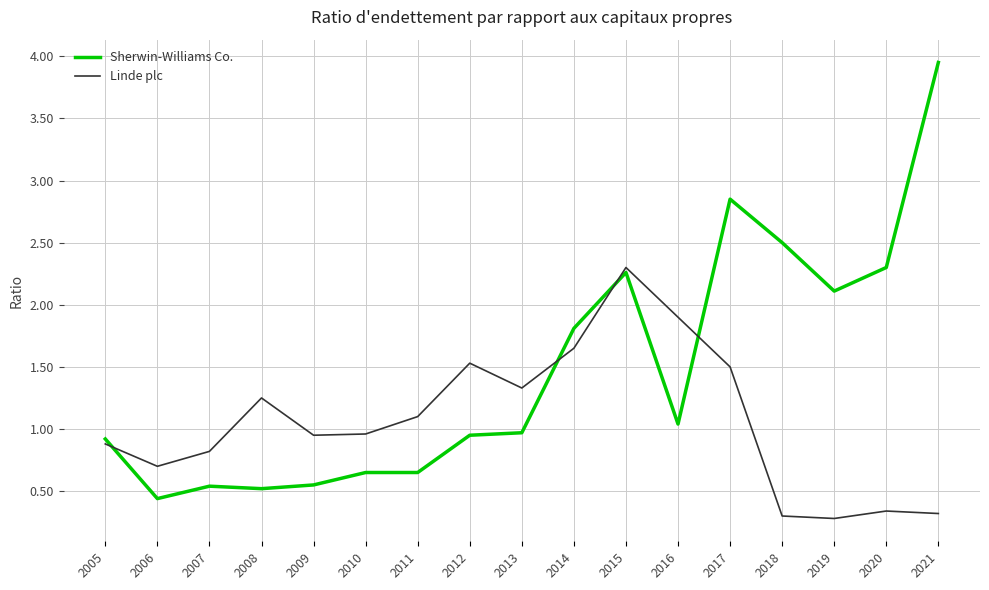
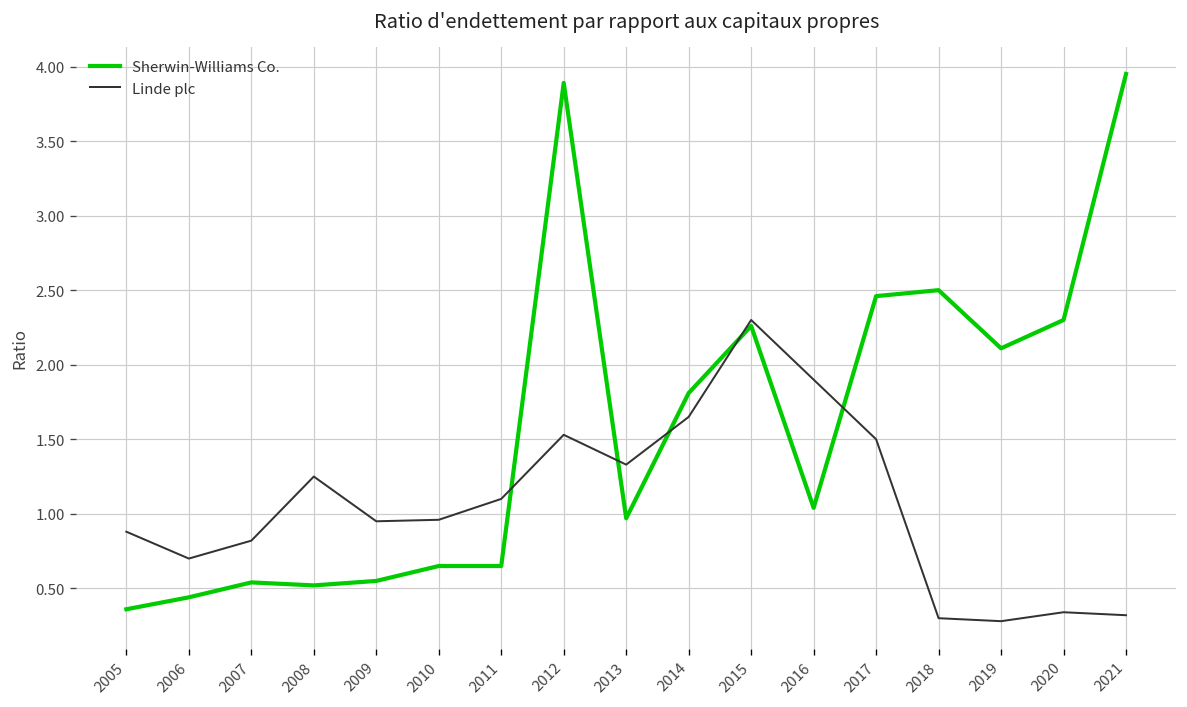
  {
    "Sherwin-Williams Co.": {
-     "2005": 0.92,
+     "2005": 0.36,
      "2006": 0.44,
      "2007": 0.54,
      "2008": 0.52,
      "2009": 0.55,
      "2010": 0.65,
      "2011": 0.65,
-     "2012": 0.95,
+     "2012": 3.89,
      "2013": 0.97,
      "2014": 1.81,
      "2015": 2.26,
      "2016": 1.04,
-     "2017": 2.85,
+     "2017": 2.46,
      "2018": 2.50,
      "2019": 2.11,
      "2020": 2.30,
      "2021": 3.95
    },
    "Linde plc": {
      "2005": 0.88,
      "2006": 0.70,
      "2007": 0.82,
      "2008": 1.25,
      "2009": 0.95,
      "2010": 0.96,
      "2011": 1.10,
      "2012": 1.53,
      "2013": 1.33,
      "2014": 1.65,
      "2015": 2.30,
      "2016": 1.90,
      "2017": 1.50,
      "2018": 0.30,
      "2019": 0.28,
      "2020": 0.34,
      "2021": 0.32
    }
  }
